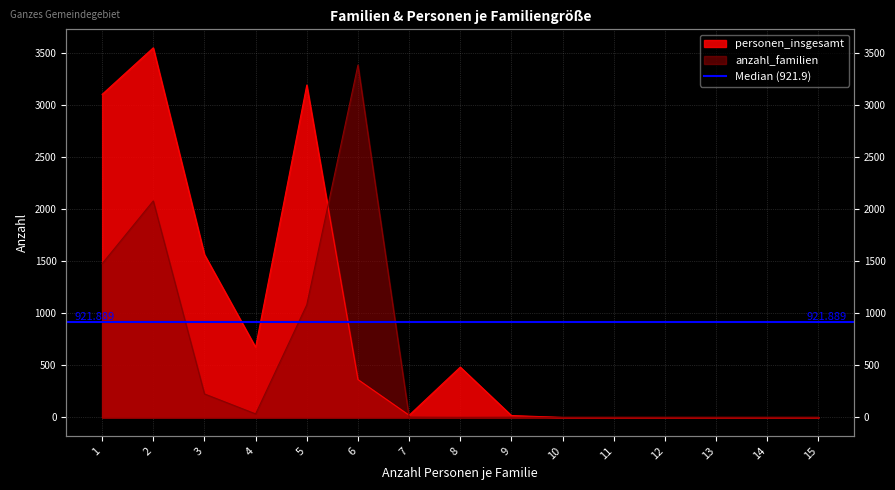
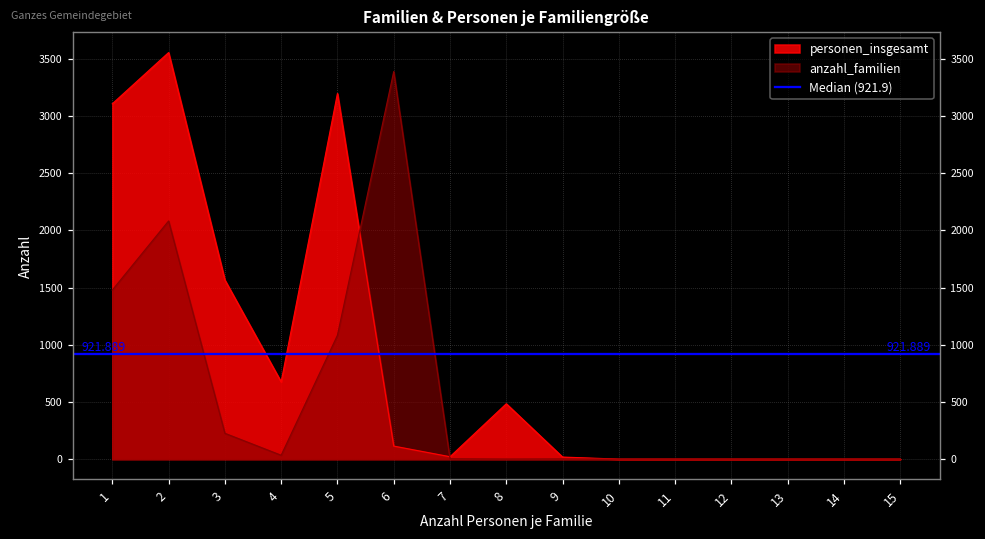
  {
    "personen_insgesamt": {
      "1": 3110,
      "2": 3550,
      "3": 1570,
      "4": 680,
      "5": 3200,
-     "6": 360,
+     "6": 110,
      "8": 480
    },
    "anzahl_familien": {
      "1": 1480,
      "2": 2080,
      "3": 230,
      "4": 30,
      "5": 1080,
      "6": 3390,
      "8": 0
    }
  }
